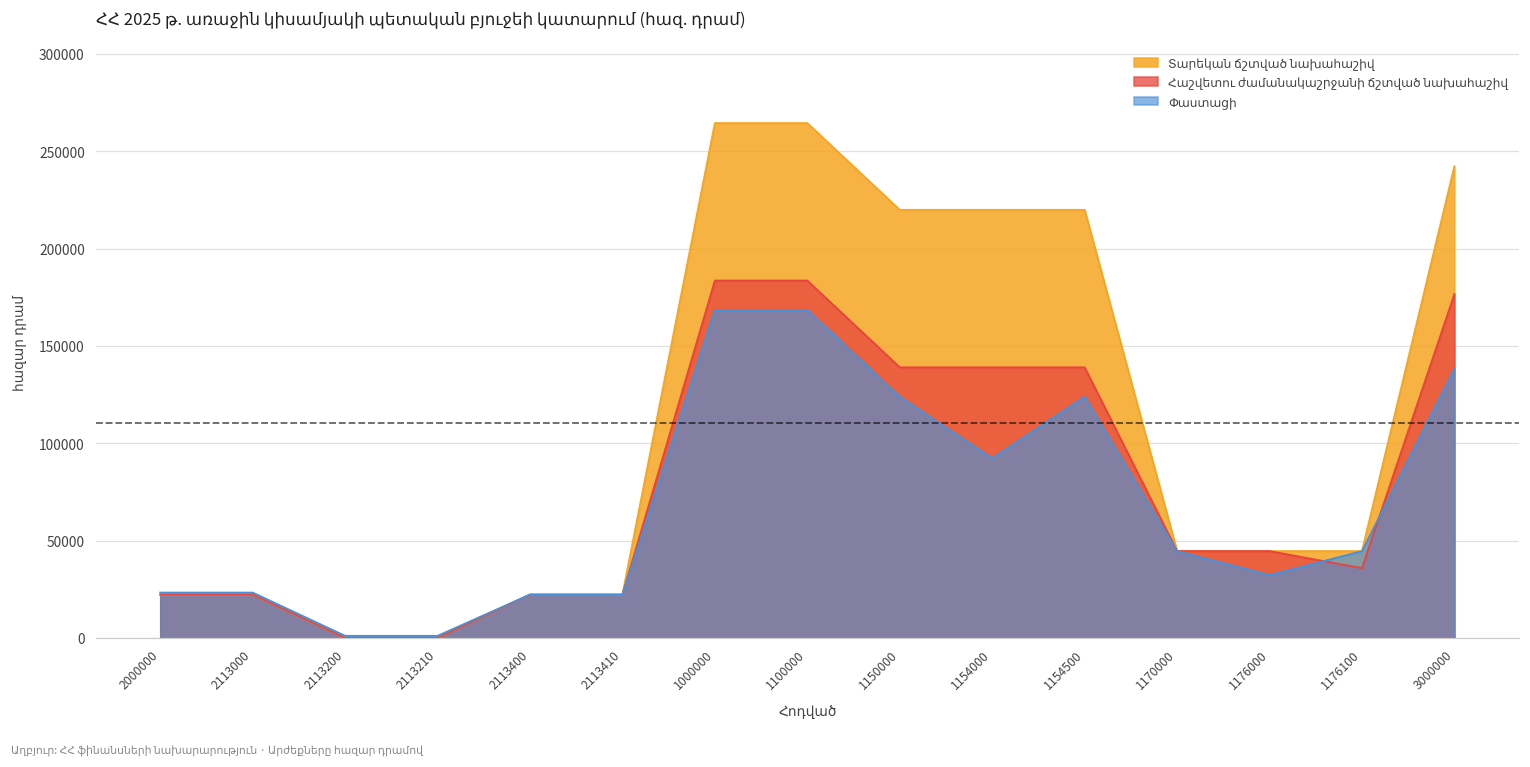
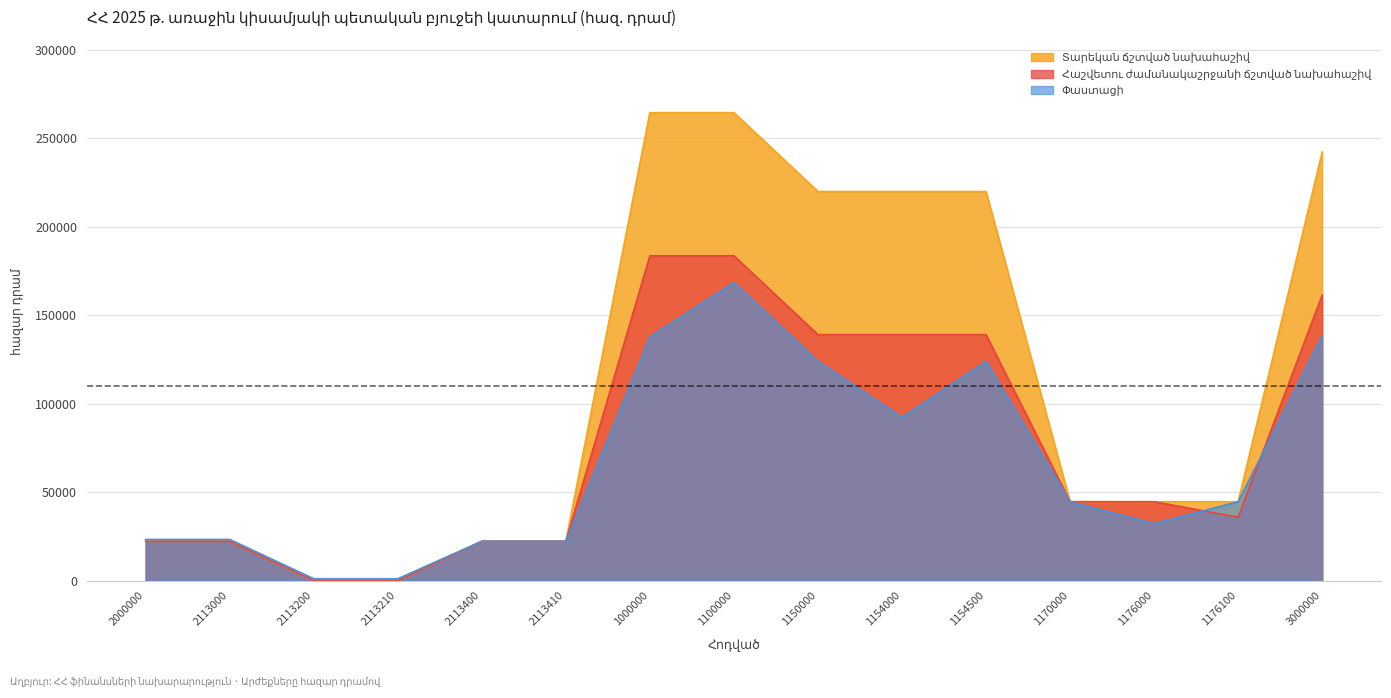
  {
    "Տարեկան ճշտված նախահաշիվ": {
      "1000000": 265000,
      "1100000": 265000,
      "1150000": 220000,
      "1154000": 220000,
      "1154500": 220000,
      "3000000": 242000
    },
    "Հաշվետու ժամանակաշրջանի ճշտված նախահաշիվ": {
      "1000000": 184000,
      "1100000": 184000,
      "1150000": 139000,
      "1154000": 139000,
      "1154500": 139000,
      "1176100": 36000,
-     "3000000": 177000
+     "3000000": 161000
    },
    "Փաստացի": {
-     "1000000": 169000,
+     "1000000": 138000,
      "1100000": 169000,
      "1150000": 124000,
      "1154000": 92000,
      "1154500": 124000,
      "1176000": 32000,
      "3000000": 138000
    }
  }
